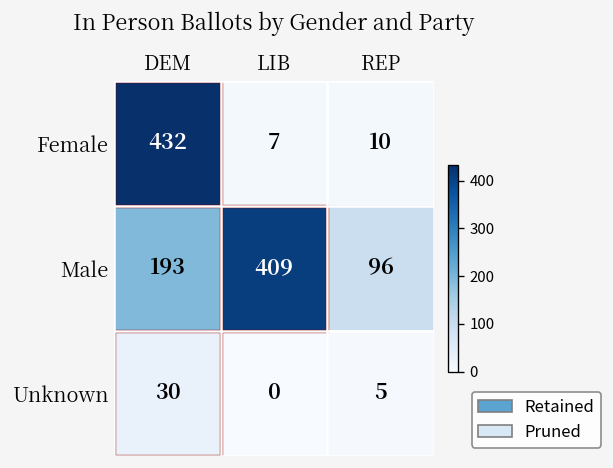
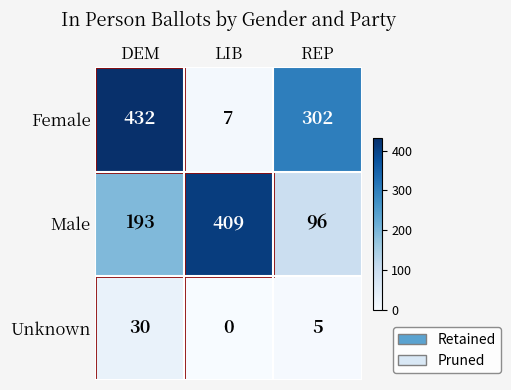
  {
    "Female": {
      "DEM": 432,
      "LIB": 7,
-     "REP": 10
+     "REP": 302
    },
    "Male": {
      "DEM": 193,
      "LIB": 409,
      "REP": 96
    },
    "Unknown": {
      "DEM": 30,
      "LIB": 0,
      "REP": 5
    }
  }
